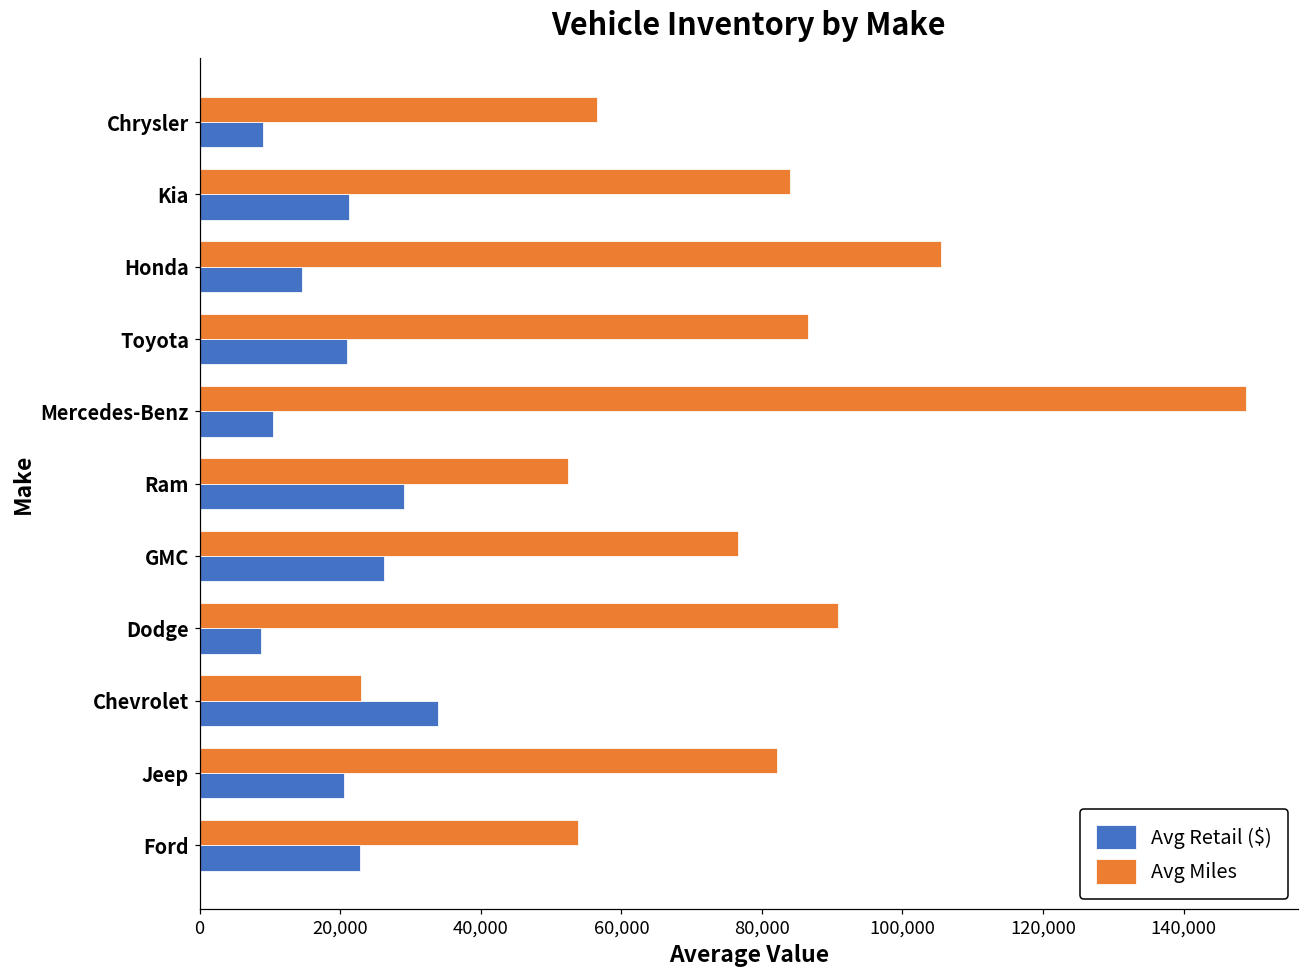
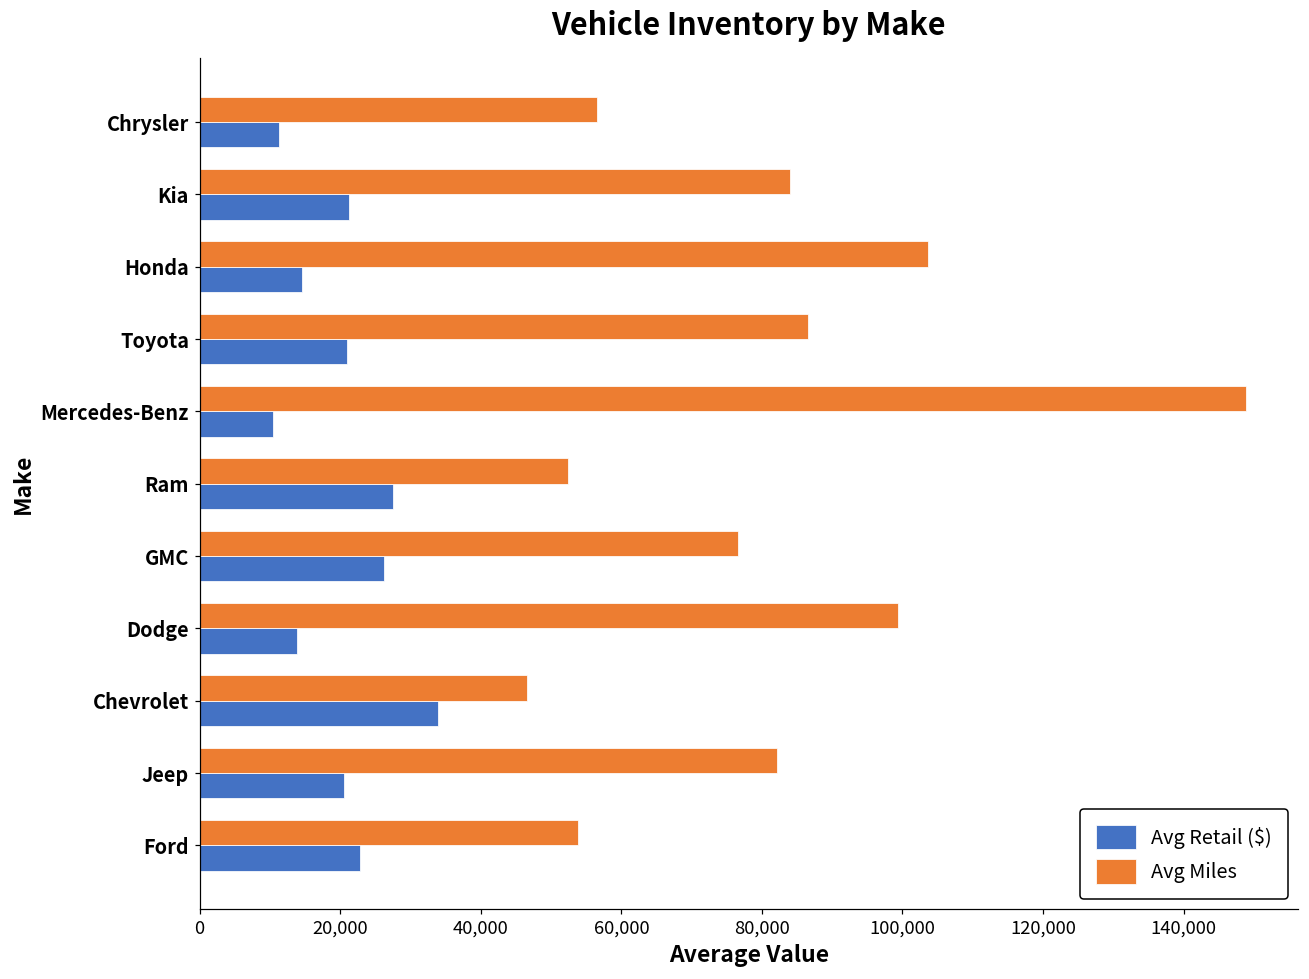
  {
    "Avg Retail ($)": {
-     "Chrysler": "9,000",
+     "Chrysler": "11,000",
      "Kia": "21,000",
      "Honda": "15,000",
      "Toyota": "21,000",
      "Mercedes-Benz": "10,000",
-     "Ram": "29,000",
+     "Ram": "28,000",
      "GMC": "26,000",
-     "Dodge": "9,000",
+     "Dodge": "14,000",
      "Chevrolet": "34,000",
      "Jeep": "20,000",
      "Ford": "23,000"
    },
    "Avg Miles": {
      "Chrysler": "56,000",
      "Kia": "84,000",
-     "Honda": "106,000",
+     "Honda": "104,000",
      "Toyota": "86,000",
      "Mercedes-Benz": "149,000",
      "Ram": "52,000",
      "GMC": "77,000",
-     "Dodge": "91,000",
-     "Chevrolet": "23,000",
+     "Dodge": "99,000",
+     "Chevrolet": "47,000",
      "Jeep": "82,000",
      "Ford": "54,000"
    }
  }
